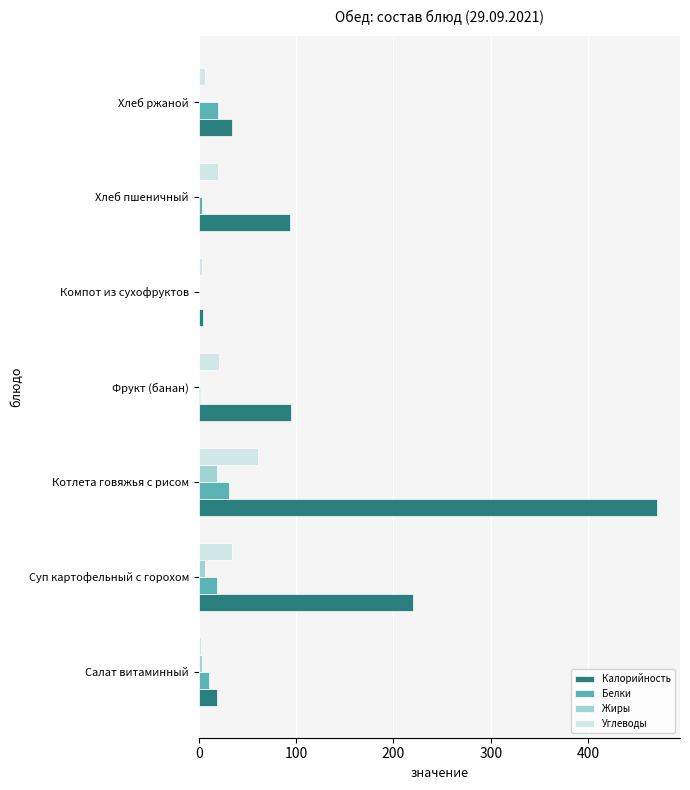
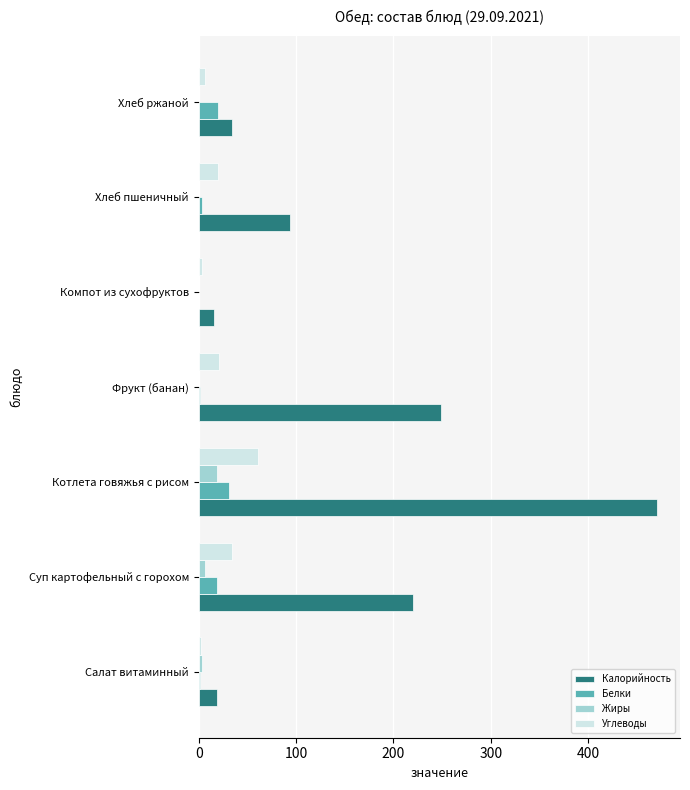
  {
    "Калорийность": {
      "Хлеб ржаной": 30,
      "Хлеб пшеничный": 90,
-     "Компот из сухофруктов": 0,
-     "Фрукт (банан)": 90,
+     "Компот из сухофруктов": 20,
+     "Фрукт (банан)": 250,
      "Котлета говяжья с рисом": 470,
      "Суп картофельный с горохом": 220,
      "Салат витаминный": 20
    },
    "Белки": {
      "Хлеб ржаной": 20,
      "Хлеб пшеничный": 0,
      "Котлета говяжья с рисом": 30,
      "Суп картофельный с горохом": 20,
-     "Салат витаминный": 10
+     "Салат витаминный": 0
    }
  }
